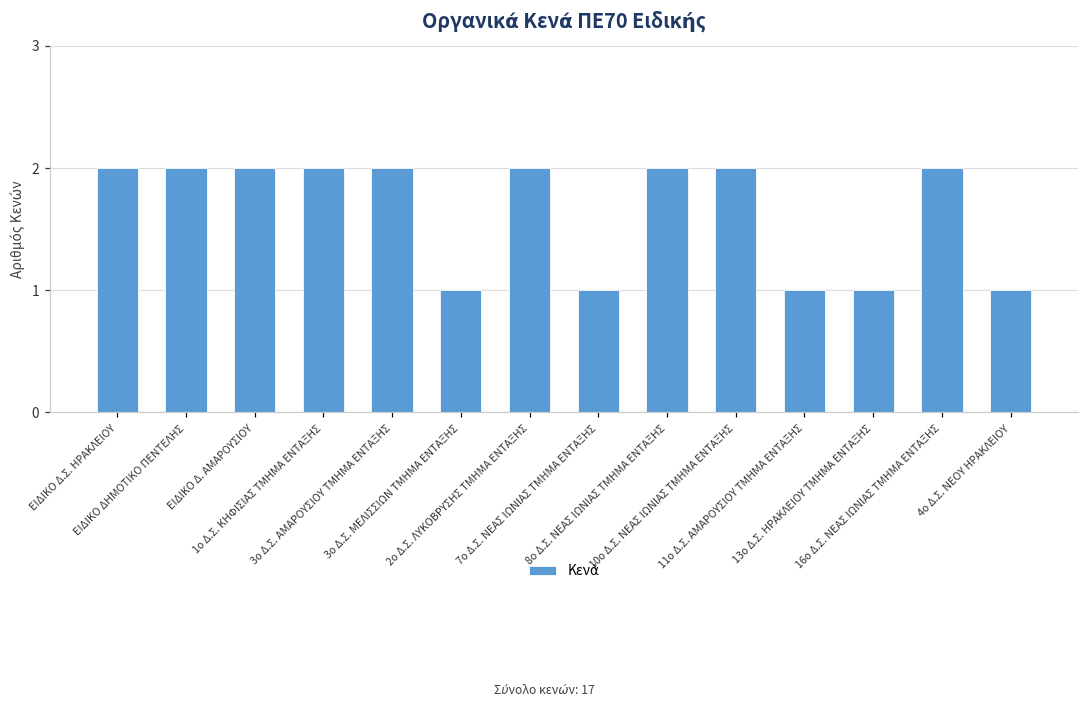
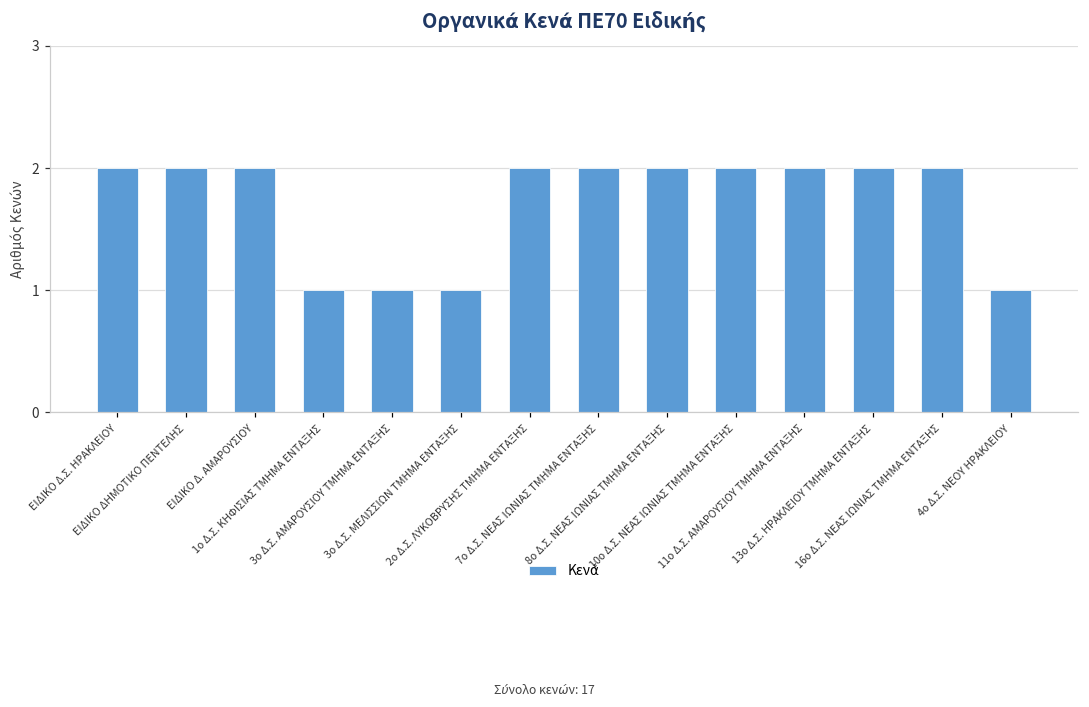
  {
    "ΕΙΔΙΚΟ Δ.Σ. ΗΡΑΚΛΕΙΟΥ": 2,
    "ΕΙΔΙΚΟ ΔΗΜΟΤΙΚΟ ΠΕΝΤΕΛΗΣ": 2,
    "ΕΙΔΙΚΟ Δ. ΑΜΑΡΟΥΣΙΟΥ": 2,
-   "1ο Δ.Σ. ΚΗΦΙΣΙΑΣ ΤΜΗΜΑ ΕΝΤΑΞΗΣ": 2,
-   "3ο Δ.Σ. ΑΜΑΡΟΥΣΙΟΥ ΤΜΗΜΑ ΕΝΤΑΞΗΣ": 2,
+   "1ο Δ.Σ. ΚΗΦΙΣΙΑΣ ΤΜΗΜΑ ΕΝΤΑΞΗΣ": 1,
+   "3ο Δ.Σ. ΑΜΑΡΟΥΣΙΟΥ ΤΜΗΜΑ ΕΝΤΑΞΗΣ": 1,
    "3ο Δ.Σ. ΜΕΛΙΣΣΙΩΝ ΤΜΗΜΑ ΕΝΤΑΞΗΣ": 1,
    "2ο Δ.Σ. ΛΥΚΟΒΡΥΣΗΣ ΤΜΗΜΑ ΕΝΤΑΞΗΣ": 2,
-   "7ο Δ.Σ. ΝΕΑΣ ΙΩΝΙΑΣ ΤΜΗΜΑ ΕΝΤΑΞΗΣ": 1,
+   "7ο Δ.Σ. ΝΕΑΣ ΙΩΝΙΑΣ ΤΜΗΜΑ ΕΝΤΑΞΗΣ": 2,
    "8ο Δ.Σ. ΝΕΑΣ ΙΩΝΙΑΣ ΤΜΗΜΑ ΕΝΤΑΞΗΣ": 2,
    "10ο Δ.Σ. ΝΕΑΣ ΙΩΝΙΑΣ ΤΜΗΜΑ ΕΝΤΑΞΗΣ": 2,
-   "11ο Δ.Σ. ΑΜΑΡΟΥΣΙΟΥ ΤΜΗΜΑ ΕΝΤΑΞΗΣ": 1,
-   "13ο Δ.Σ. ΗΡΑΚΛΕΙΟΥ ΤΜΗΜΑ ΕΝΤΑΞΗΣ": 1,
+   "11ο Δ.Σ. ΑΜΑΡΟΥΣΙΟΥ ΤΜΗΜΑ ΕΝΤΑΞΗΣ": 2,
+   "13ο Δ.Σ. ΗΡΑΚΛΕΙΟΥ ΤΜΗΜΑ ΕΝΤΑΞΗΣ": 2,
    "16ο Δ.Σ. ΝΕΑΣ ΙΩΝΙΑΣ ΤΜΗΜΑ ΕΝΤΑΞΗΣ": 2,
    "4ο Δ.Σ. ΝΕΟΥ ΗΡΑΚΛΕΙΟΥ": 1
  }
